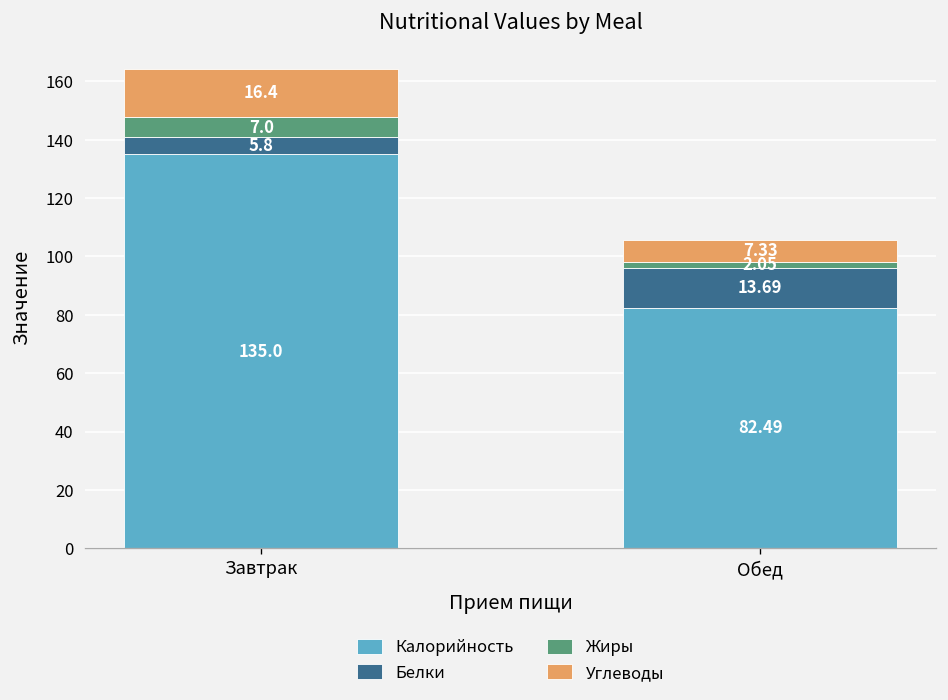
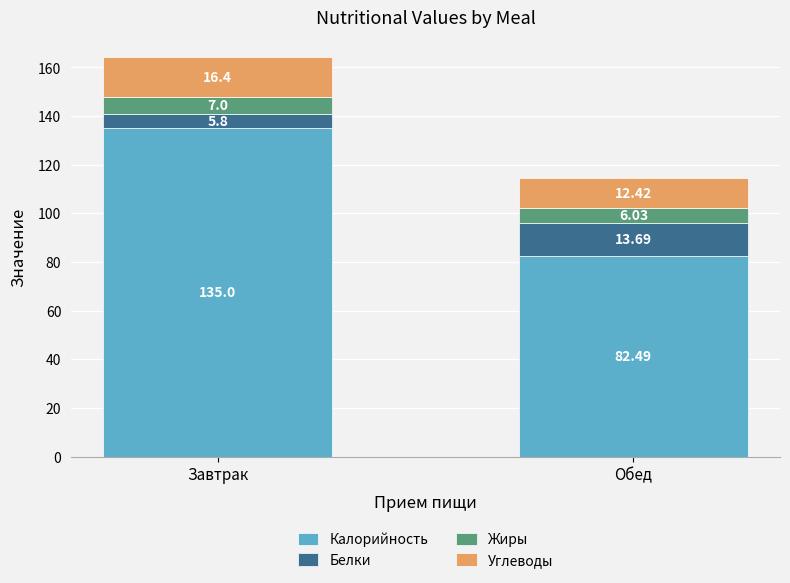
  {
    "Калорийность": {
      "Завтрак": 135.0,
      "Обед": 82.49
    },
    "Белки": {
      "Завтрак": 5.8,
      "Обед": 13.69
    },
    "Жиры": {
      "Завтрак": 7.0,
-     "Обед": 2.05
+     "Обед": 6.03
    },
    "Углеводы": {
      "Завтрак": 16.4,
-     "Обед": 7.33
+     "Обед": 12.42
    }
  }
